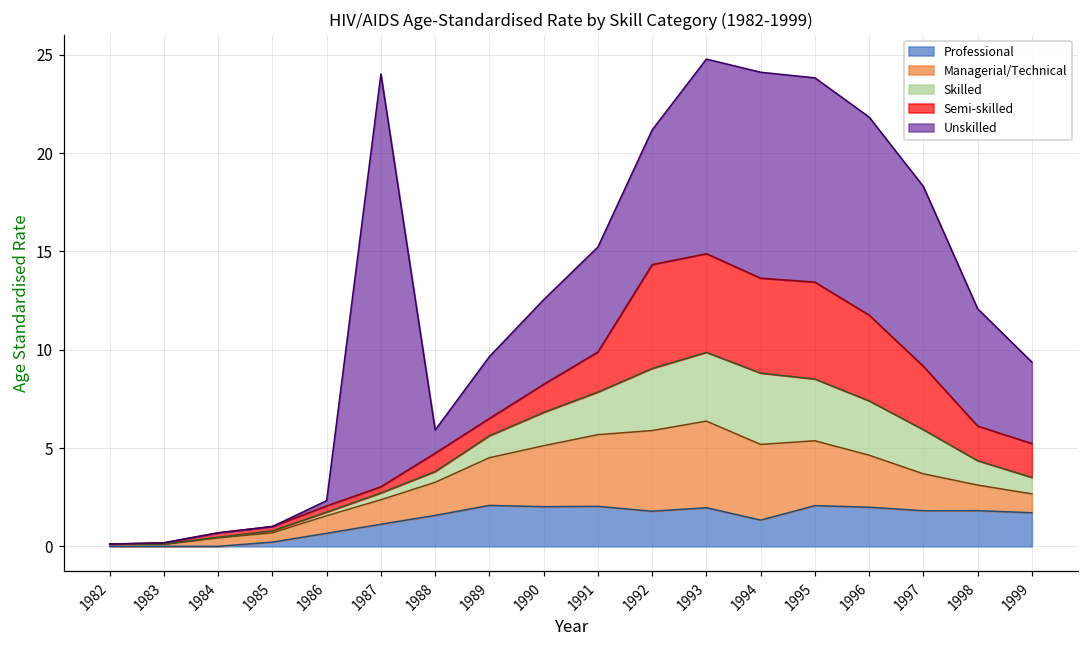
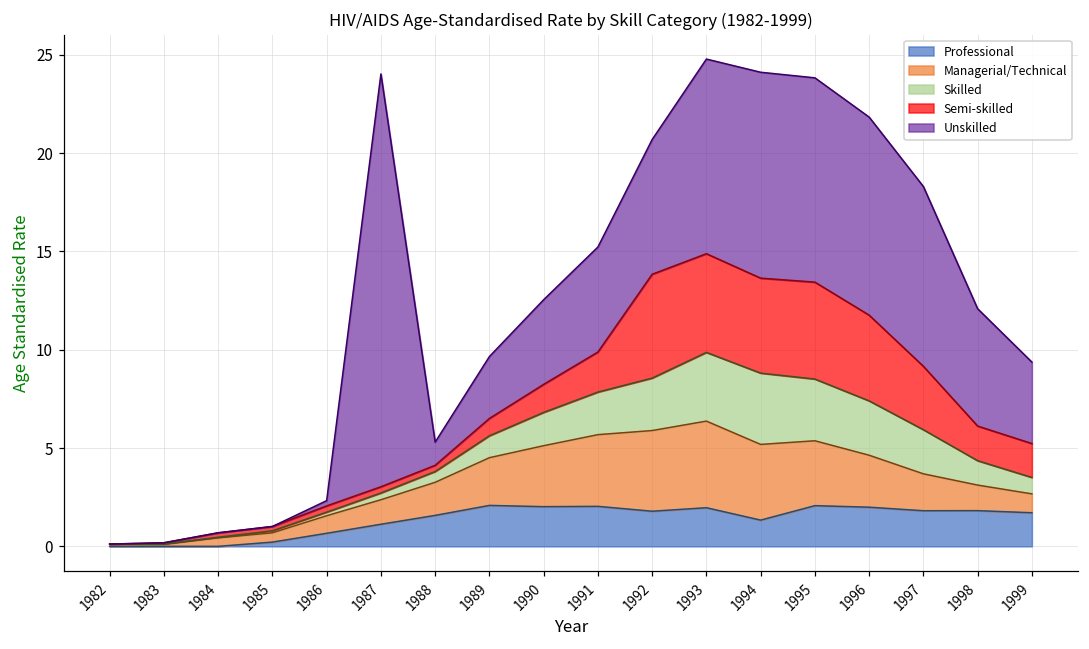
  {
    "Professional": {
      "1984": 0.0,
      "1985": 0.2,
      "1986": 0.7,
      "1987": 1.1,
      "1988": 1.6,
      "1989": 2.1,
      "1990": 2.0,
      "1991": 2.0,
      "1992": 1.8,
      "1993": 2.0,
      "1994": 1.3,
      "1995": 2.1,
      "1996": 2.0,
      "1997": 1.8,
      "1998": 1.8,
      "1999": 1.7
    },
    "Managerial/Technical": {
      "1986": 0.9,
      "1987": 1.2,
      "1988": 1.7,
      "1989": 2.4,
      "1990": 3.1,
      "1991": 3.6,
      "1992": 4.1,
      "1993": 4.4,
      "1994": 3.9,
      "1995": 3.3,
      "1996": 2.6,
      "1997": 1.9,
      "1998": 1.3,
      "1999": 1.0
    },
    "Skilled": {
      "1986": 0.2,
      "1987": 0.3,
      "1988": 0.5,
      "1989": 1.1,
      "1990": 1.7,
      "1991": 2.2,
-     "1992": 3.2,
+     "1992": 2.7,
      "1993": 3.5,
      "1994": 3.6,
      "1995": 3.1,
      "1996": 2.8,
      "1997": 2.2,
      "1998": 1.2,
      "1999": 0.8
    },
    "Semi-skilled": {
      "1986": 0.3,
      "1987": 0.3,
-     "1988": 0.9,
+     "1988": 0.3,
      "1989": 0.9,
      "1990": 1.4,
      "1991": 2.0,
      "1992": 5.3,
      "1993": 5.0,
      "1994": 4.8,
      "1995": 4.9,
      "1996": 4.4,
      "1997": 3.2,
      "1998": 1.8,
      "1999": 1.7
    },
    "Unskilled": {
      "1986": 0.3,
      "1987": 21.0,
      "1988": 1.2,
      "1989": 3.1,
      "1990": 4.3,
      "1991": 5.3,
      "1992": 6.9,
      "1993": 9.9,
      "1994": 10.5,
      "1995": 10.4,
      "1996": 10.1,
      "1997": 9.1,
      "1998": 6.0,
      "1999": 4.1
    }
  }
